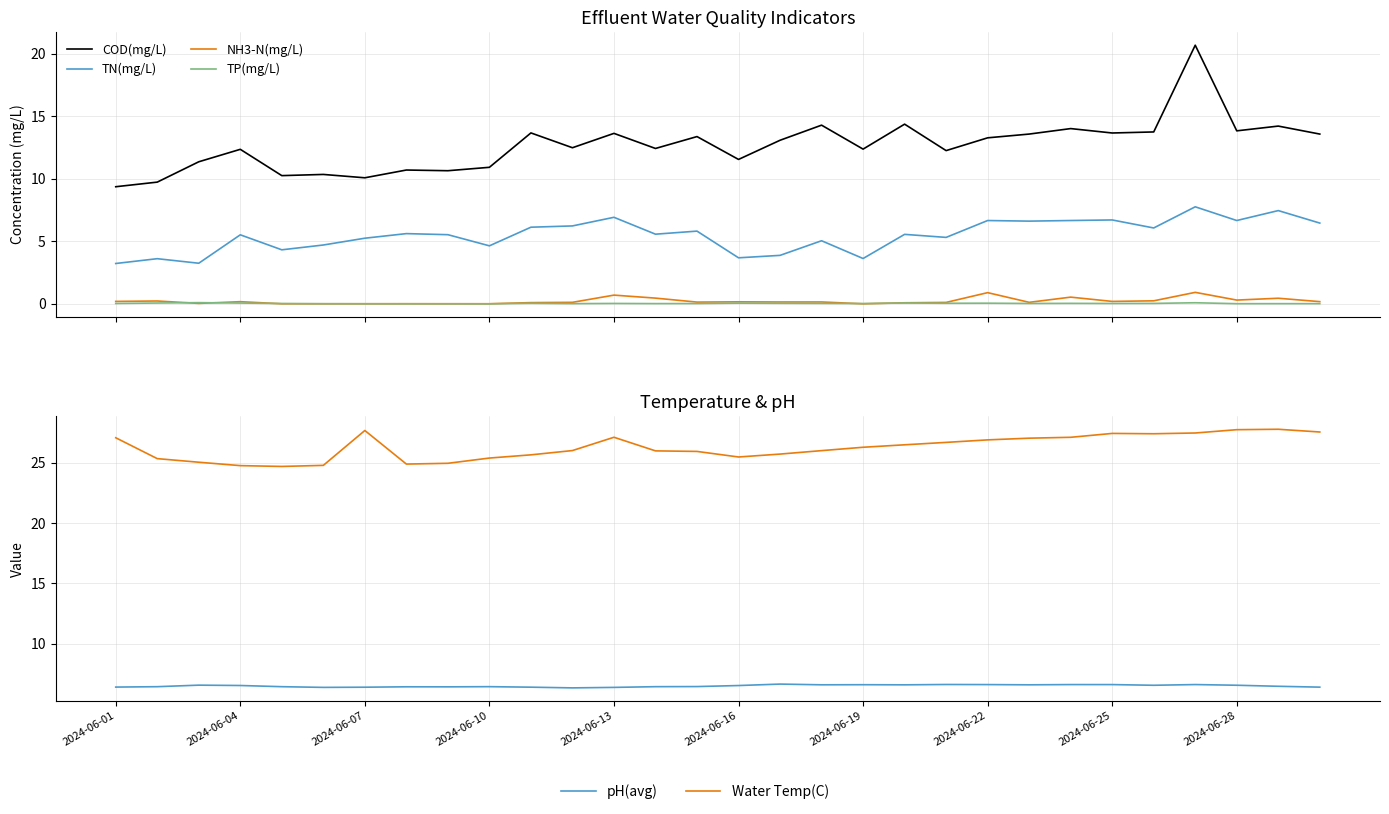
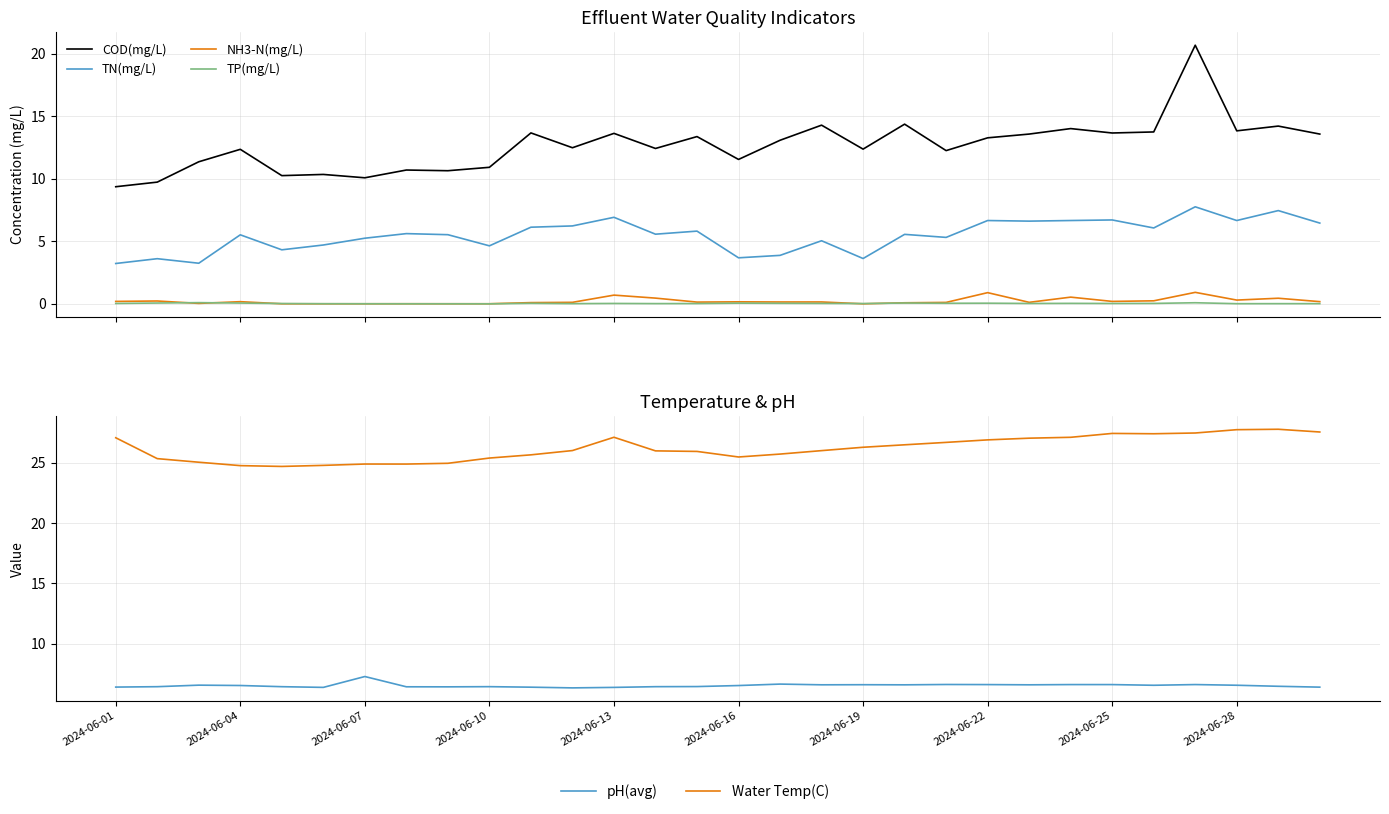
  {
    "Temperature & pH": {
      "pH(avg)": {
        "2024-06-01": 6.4,
        "2024-06-04": 6.5,
-       "2024-06-07": 6.4,
+       "2024-06-07": 7.3,
        "2024-06-10": 6.4,
        "2024-06-13": 6.4,
        "2024-06-16": 6.5,
        "2024-06-19": 6.6,
        "2024-06-22": 6.6,
        "2024-06-25": 6.6,
        "2024-06-28": 6.6
      },
      "Water Temp(C)": {
        "2024-06-01": 27.1,
        "2024-06-04": 24.8,
-       "2024-06-07": 27.7,
+       "2024-06-07": 24.9,
        "2024-06-10": 25.4,
        "2024-06-13": 27.1,
        "2024-06-16": 25.5,
        "2024-06-19": 26.3,
        "2024-06-22": 26.9,
        "2024-06-25": 27.4,
        "2024-06-28": 27.7
      }
    }
  }
